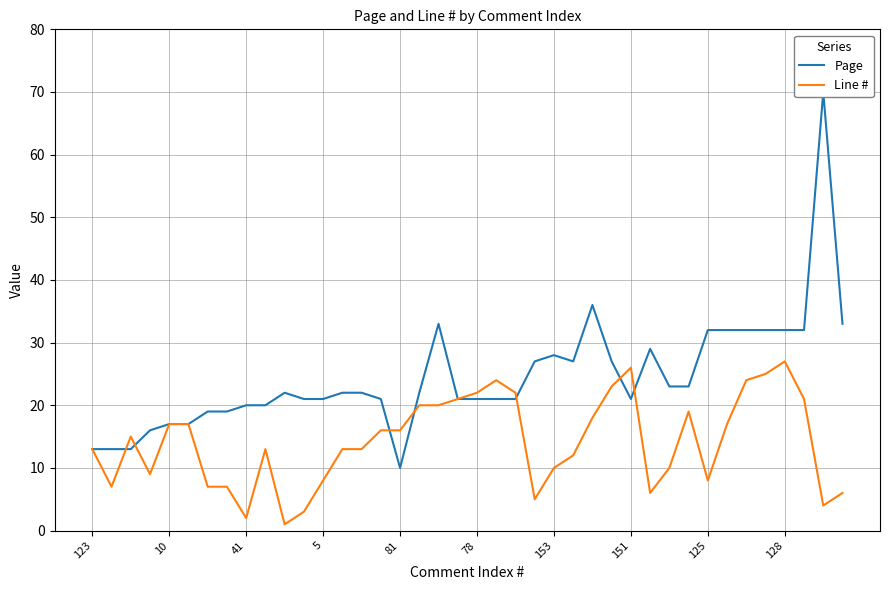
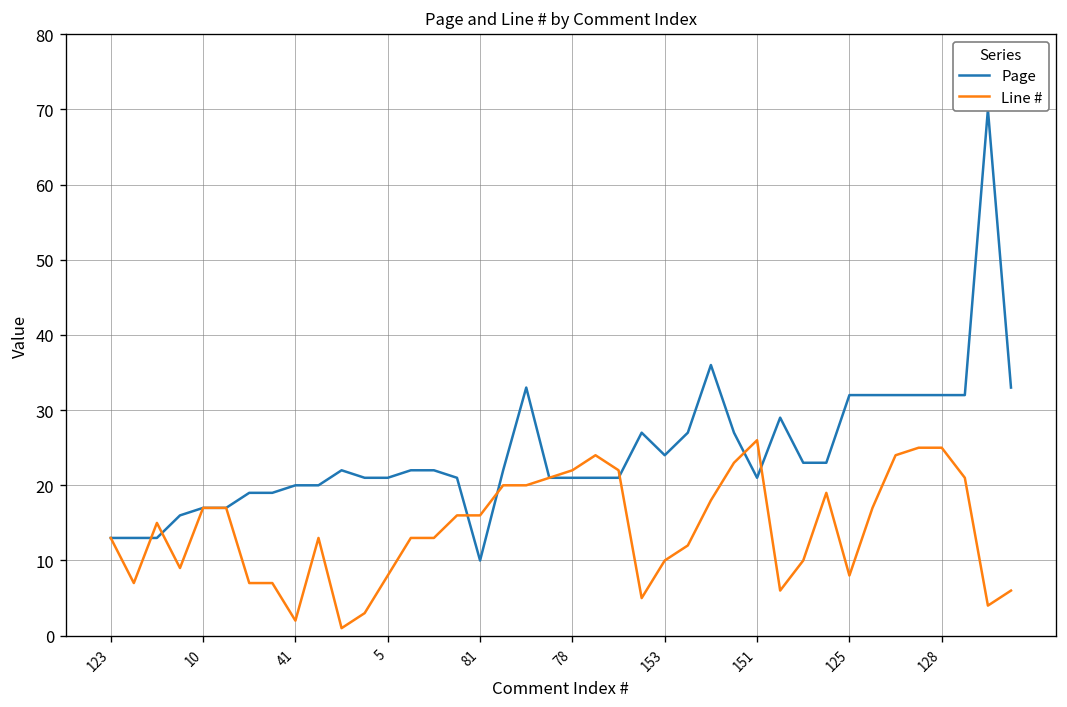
  {
    "Page": {
      "41": 20,
      "81": 10,
      "78": 21,
-     "153": 28,
+     "153": 24,
      "151": 21,
      "125": 32,
      "128": 32
    },
    "Line #": {
      "41": 2,
      "81": 16,
      "78": 22,
      "153": 10,
      "151": 26,
      "125": 8,
-     "128": 27
+     "128": 25
    }
  }
